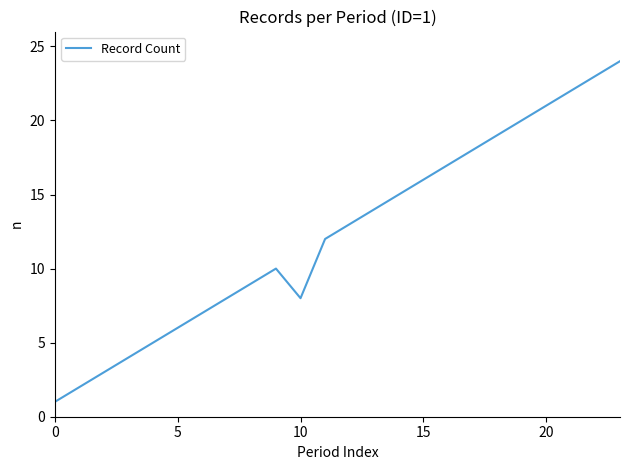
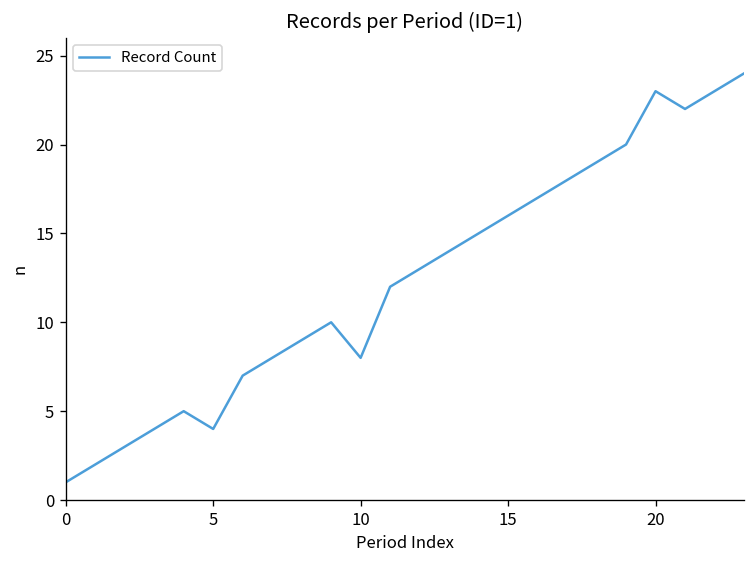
  {
    "0": 1,
-   "5": 6,
+   "5": 4,
    "10": 8,
    "15": 16,
-   "20": 21
+   "20": 23
  }
